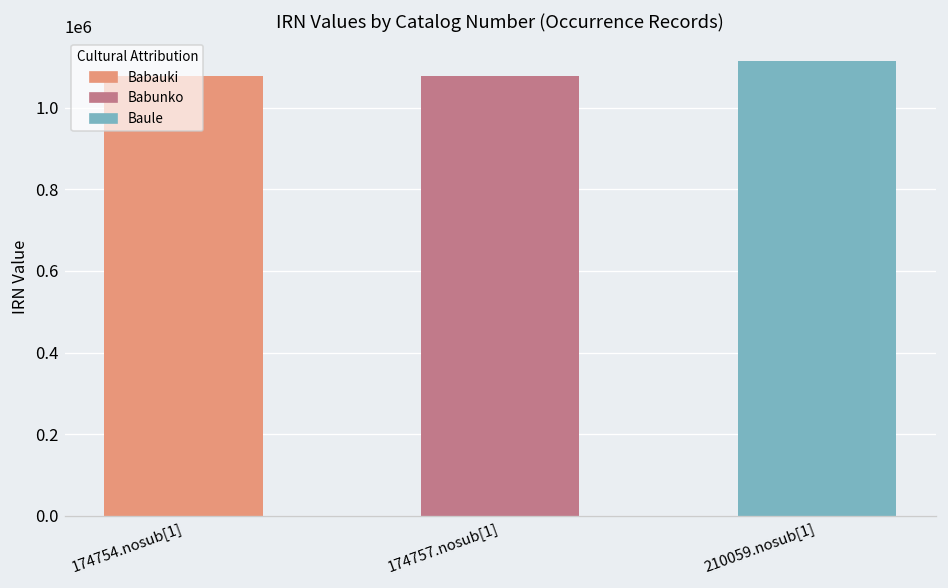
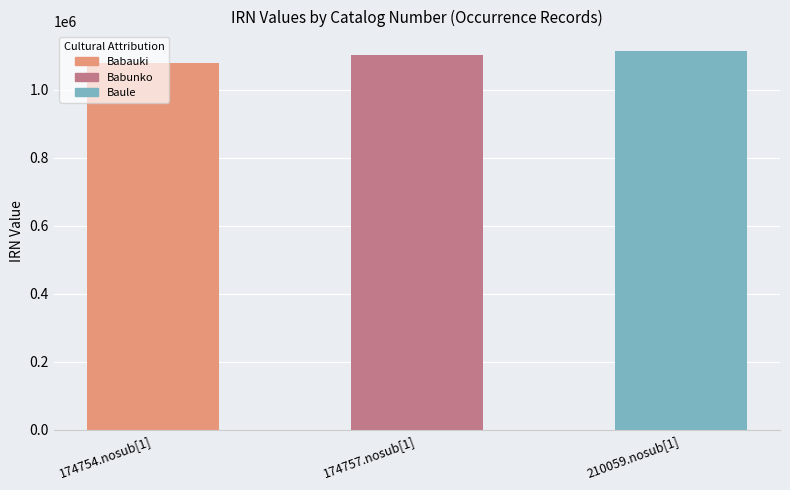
  {
-   "174757.nosub[1]": 1080000,
+   "174757.nosub[1]": 1100000,
    "210059.nosub[1]": 1120000
  }
